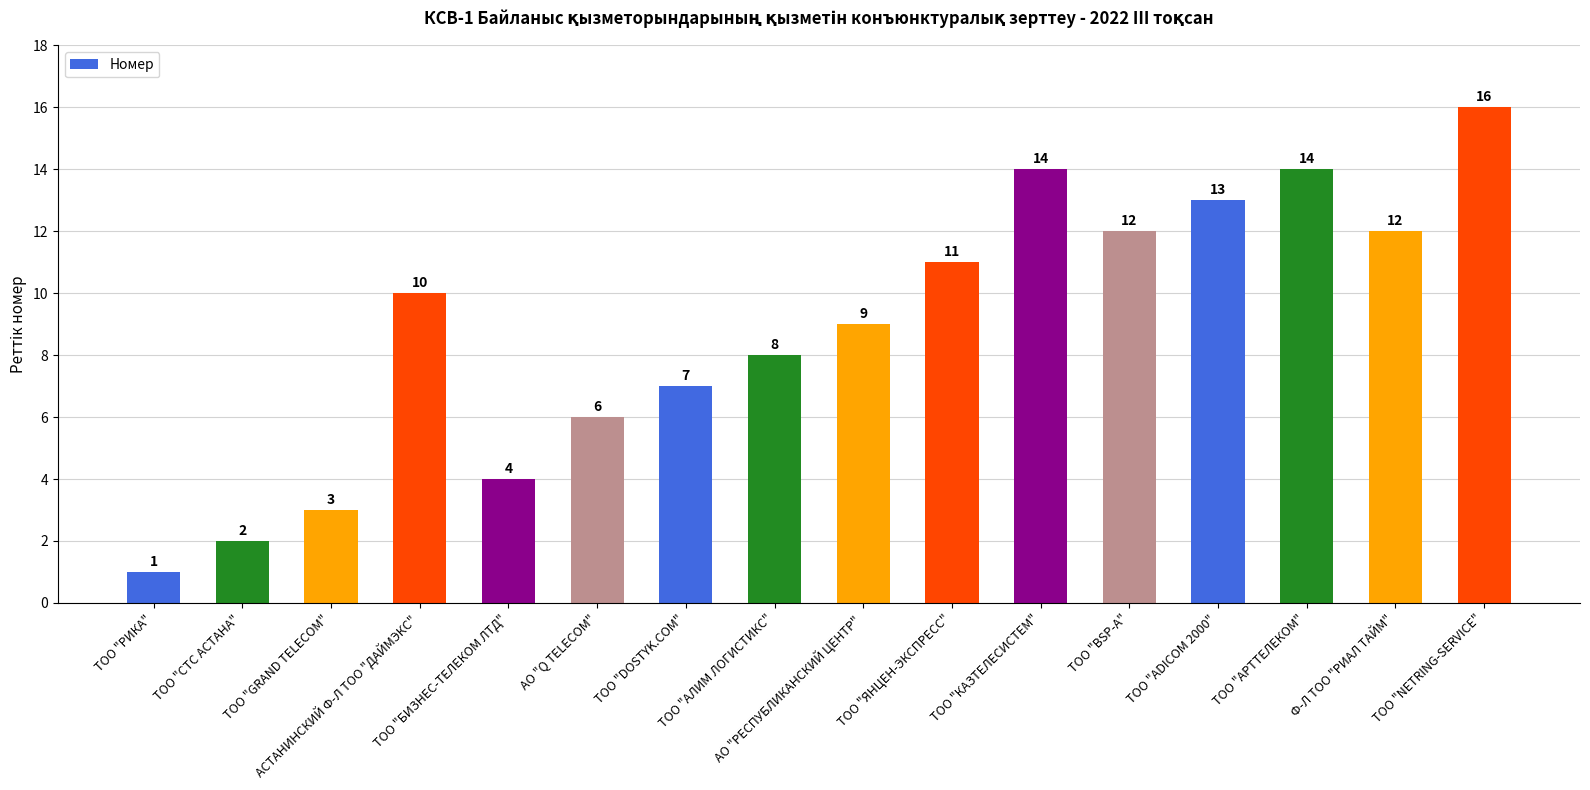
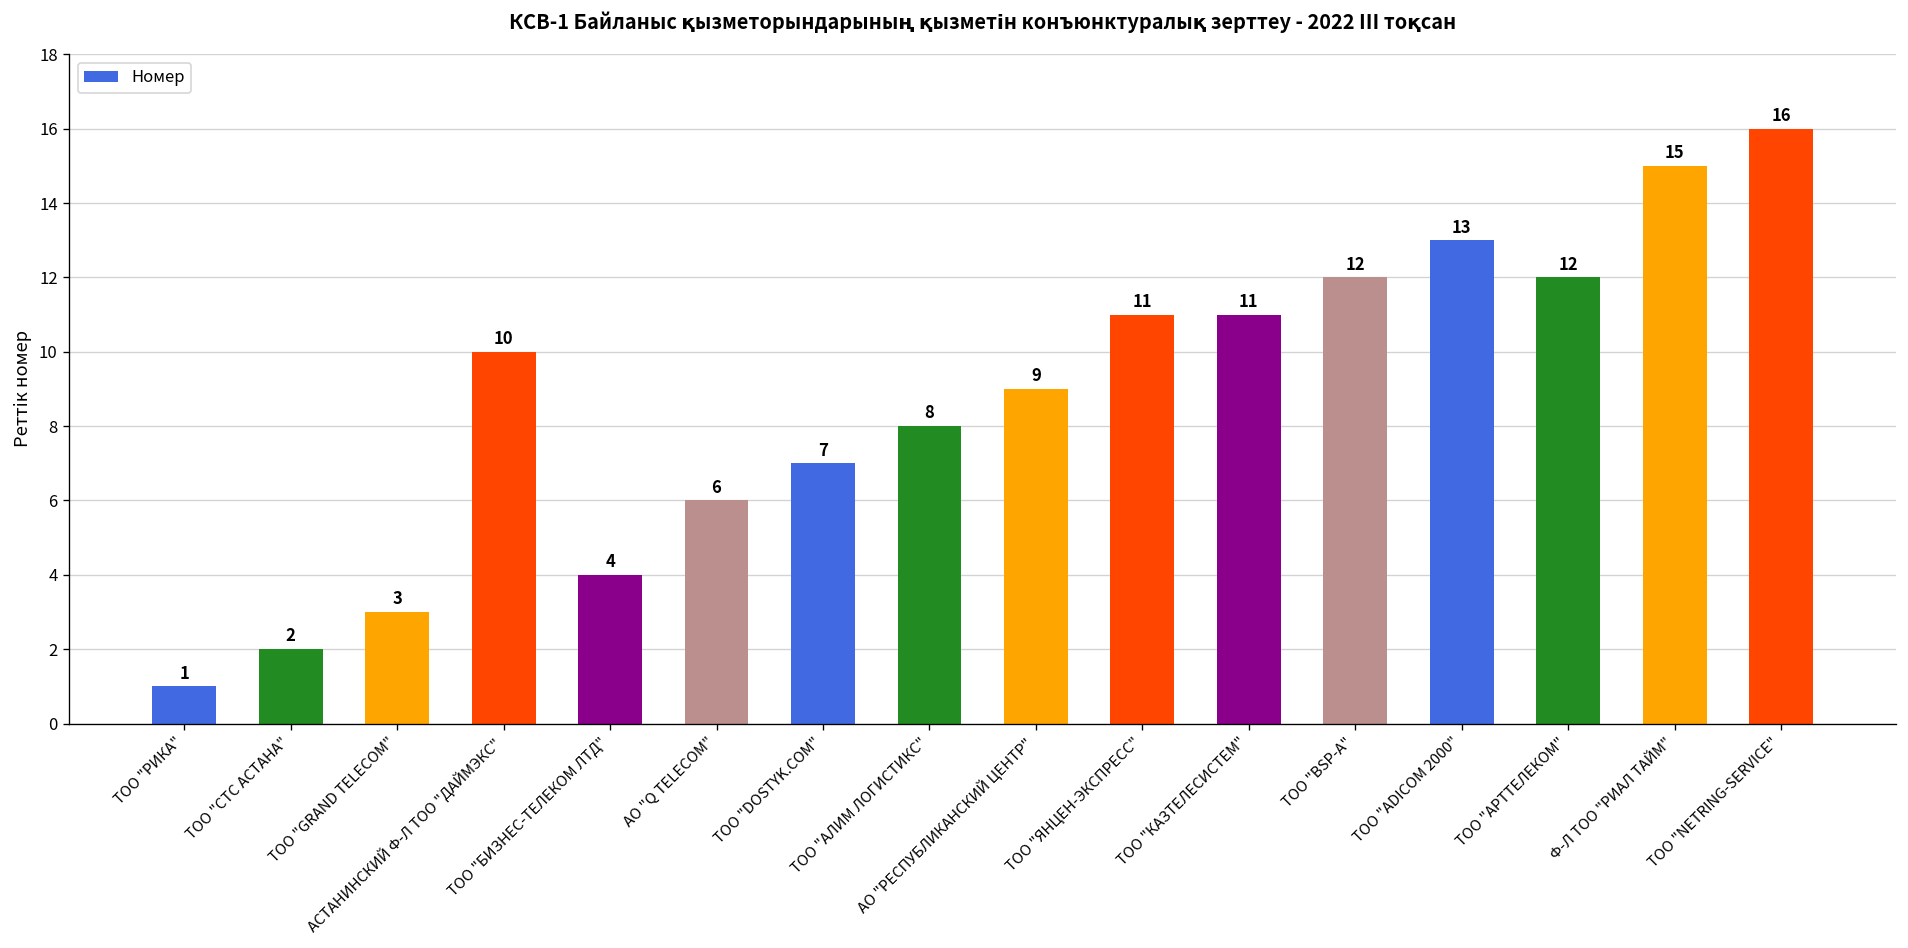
  {
    "ТОО \"РИКА\"": 1,
    "ТОО \"СТС АСТАНА\"": 2,
    "ТОО \"GRAND TELECOM\"": 3,
    "АСТАНИНСКИЙ Ф-Л ТОО \"ДАЙМЭКС\"": 10,
    "ТОО \"БИЗНЕС-ТЕЛЕКОМ ЛТД\"": 4,
    "АО \"Q TELECOM\"": 6,
    "ТОО \"DOSTYK.COM\"": 7,
    "ТОО \"АЛИМ ЛОГИСТИКС\"": 8,
    "АО \"РЕСПУБЛИКАНСКИЙ ЦЕНТР\"": 9,
    "ТОО \"ЯНЦЕН-ЭКСПРЕСС\"": 11,
-   "ТОО \"КАЗТЕЛЕСИСТЕМ\"": 14,
+   "ТОО \"КАЗТЕЛЕСИСТЕМ\"": 11,
    "ТОО \"BSP-A\"": 12,
    "ТОО \"ADICOM 2000\"": 13,
-   "ТОО \"АРТТЕЛЕКОМ\"": 14,
-   "Ф-Л ТОО \"РИАЛ ТАЙМ\"": 12,
+   "ТОО \"АРТТЕЛЕКОМ\"": 12,
+   "Ф-Л ТОО \"РИАЛ ТАЙМ\"": 15,
    "ТОО \"NETRING-SERVICE\"": 16
  }
